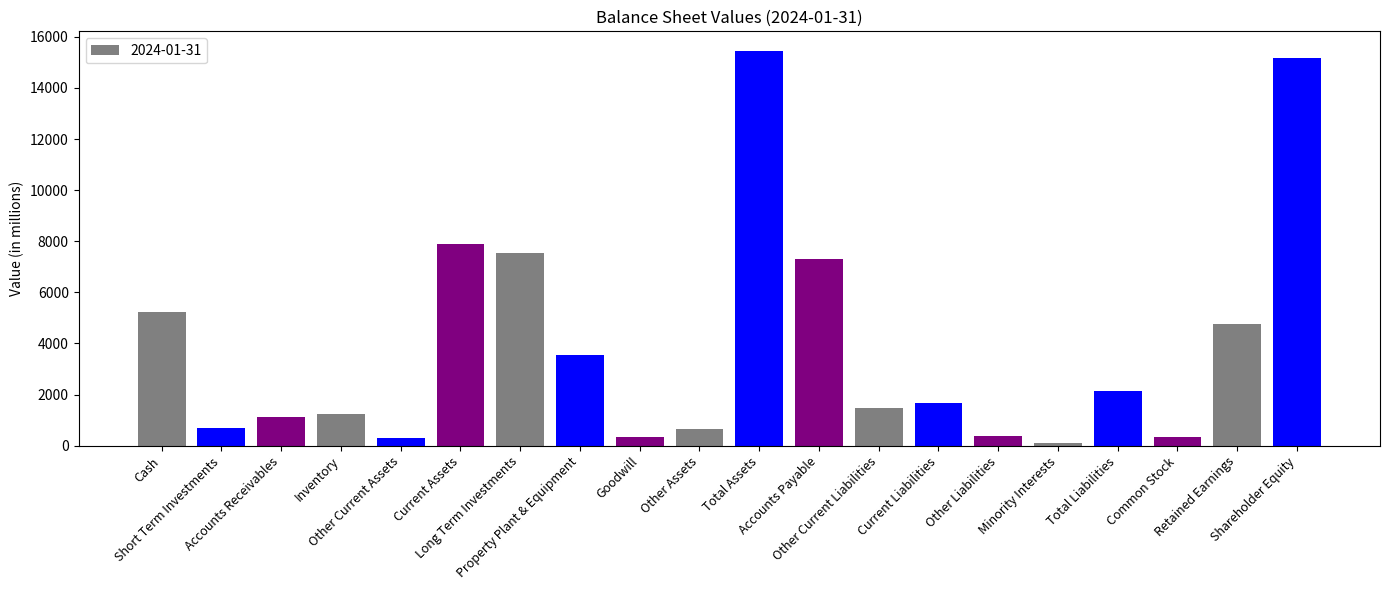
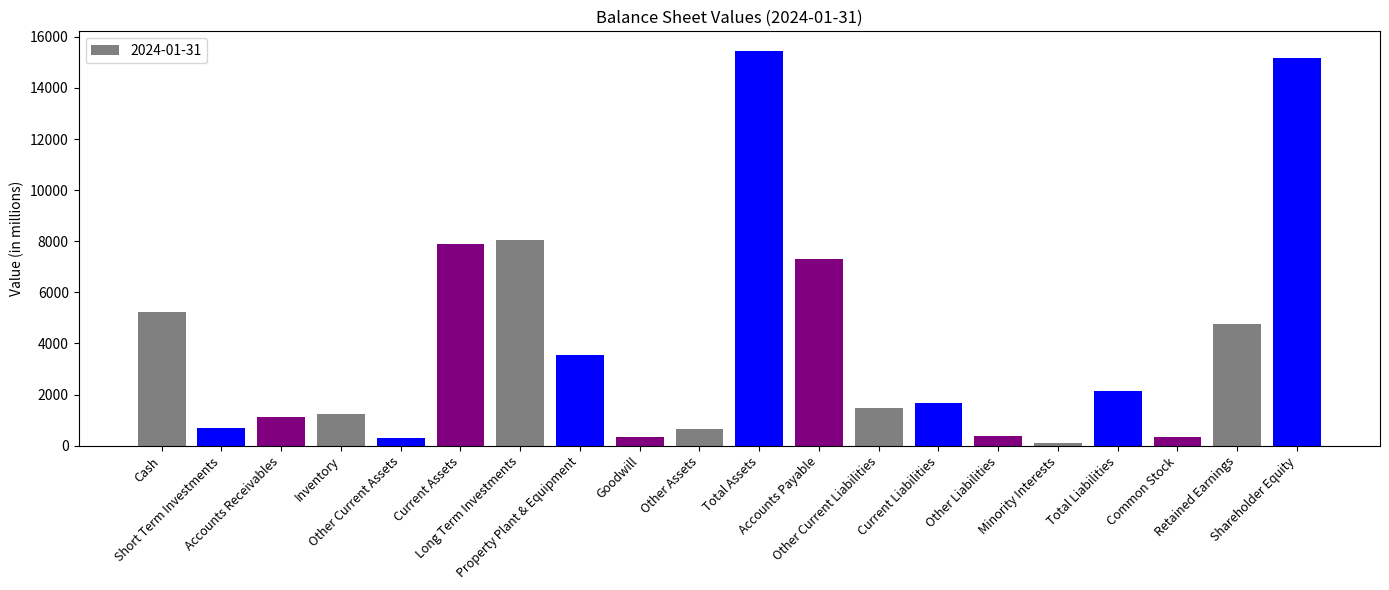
  {
    "Cash": 5200,
    "Short Term Investments": 700,
    "Accounts Receivables": 1100,
    "Inventory": 1200,
    "Other Current Assets": 300,
    "Current Assets": 7900,
-   "Long Term Investments": 7600,
+   "Long Term Investments": 8100,
    "Property Plant & Equipment": 3500,
    "Goodwill": 300,
    "Other Assets": 600,
    "Total Assets": 15400,
    "Accounts Payable": 7300,
    "Other Current Liabilities": 1500,
    "Current Liabilities": 1700,
    "Other Liabilities": 400,
    "Total Liabilities": 2100,
    "Common Stock": 400,
    "Retained Earnings": 4700,
    "Shareholder Equity": 15200
  }
